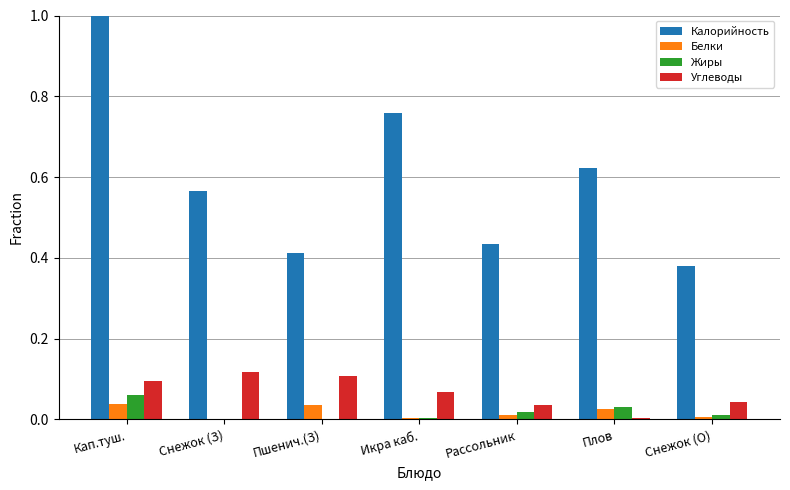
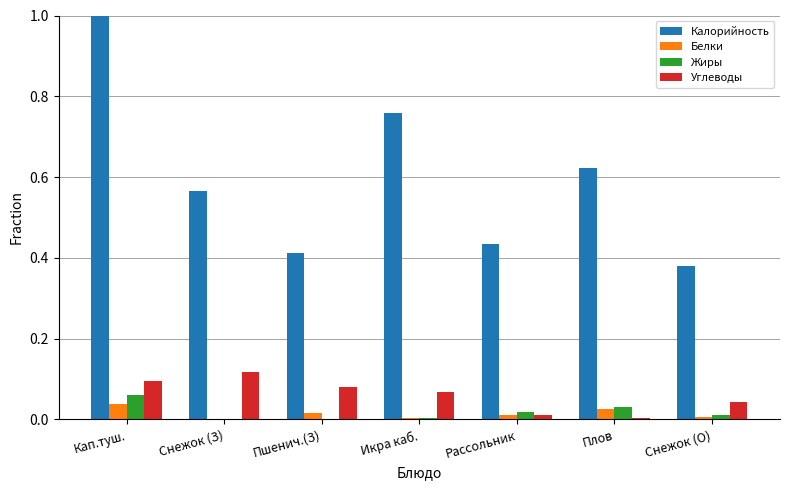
  {
    "Калорийность": {
      "Кап.туш.": 1.00,
      "Снежок (З)": 0.57,
      "Пшенич.(З)": 0.41,
      "Икра каб.": 0.76,
      "Рассольник": 0.43,
      "Плов": 0.62,
      "Снежок (О)": 0.38
    },
    "Белки": {
      "Кап.туш.": 0.04,
-     "Пшенич.(З)": 0.04,
+     "Пшенич.(З)": 0.02,
      "Рассольник": 0.01,
      "Плов": 0.02,
      "Снежок (О)": 0.01
    },
    "Жиры": {
      "Кап.туш.": 0.06,
      "Снежок (З)": 0.00,
      "Рассольник": 0.02,
      "Плов": 0.03,
      "Снежок (О)": 0.01
    },
    "Углеводы": {
      "Кап.туш.": 0.10,
      "Снежок (З)": 0.12,
-     "Пшенич.(З)": 0.11,
+     "Пшенич.(З)": 0.08,
      "Икра каб.": 0.07,
-     "Рассольник": 0.04,
+     "Рассольник": 0.01,
      "Снежок (О)": 0.04
    }
  }
